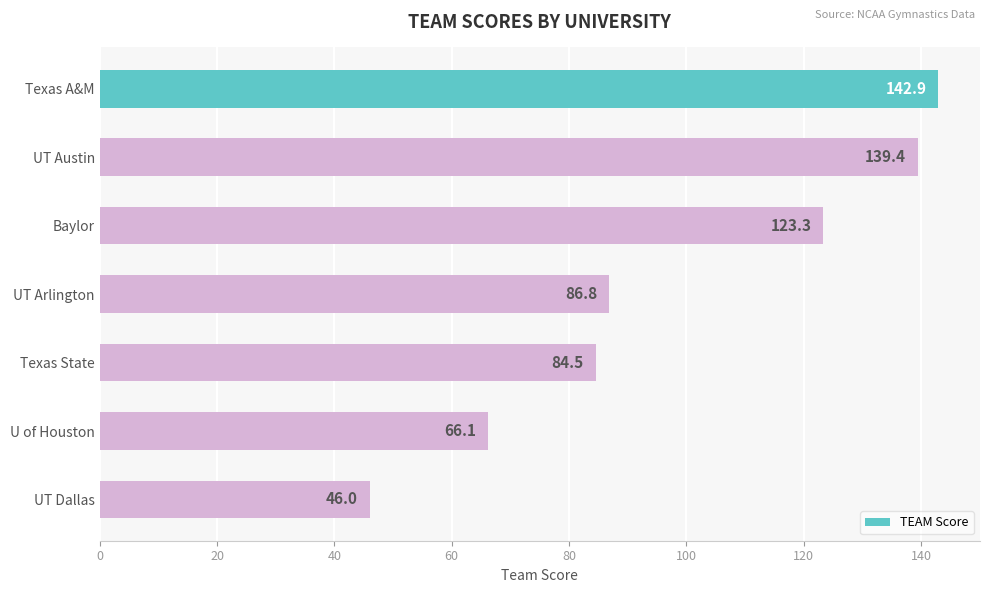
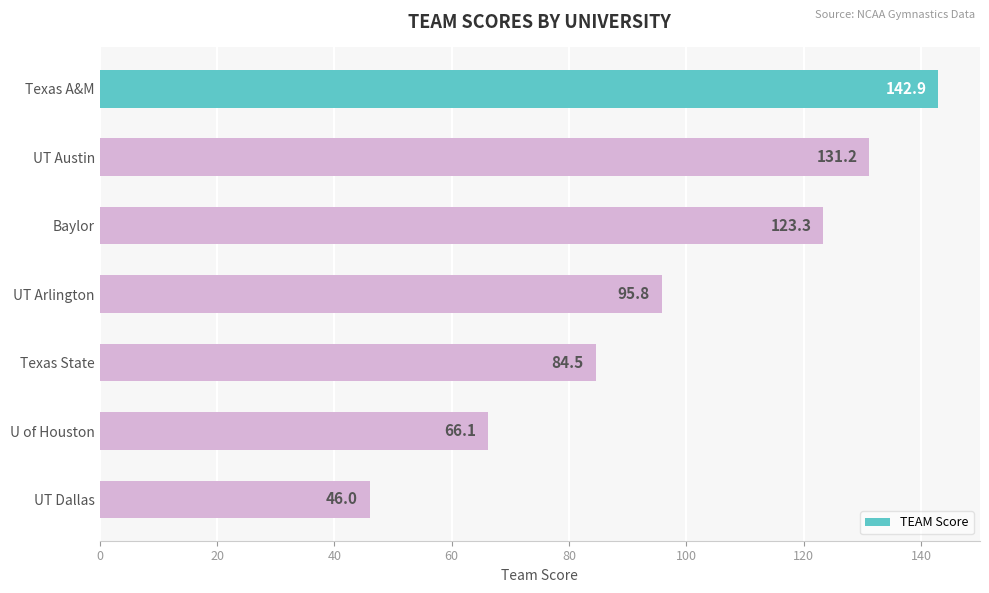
  {
    "Texas A&M": 142.9,
-   "UT Austin": 139.4,
+   "UT Austin": 131.2,
    "Baylor": 123.3,
-   "UT Arlington": 86.8,
+   "UT Arlington": 95.8,
    "Texas State": 84.5,
    "U of Houston": 66.1,
    "UT Dallas": 46.0
  }
